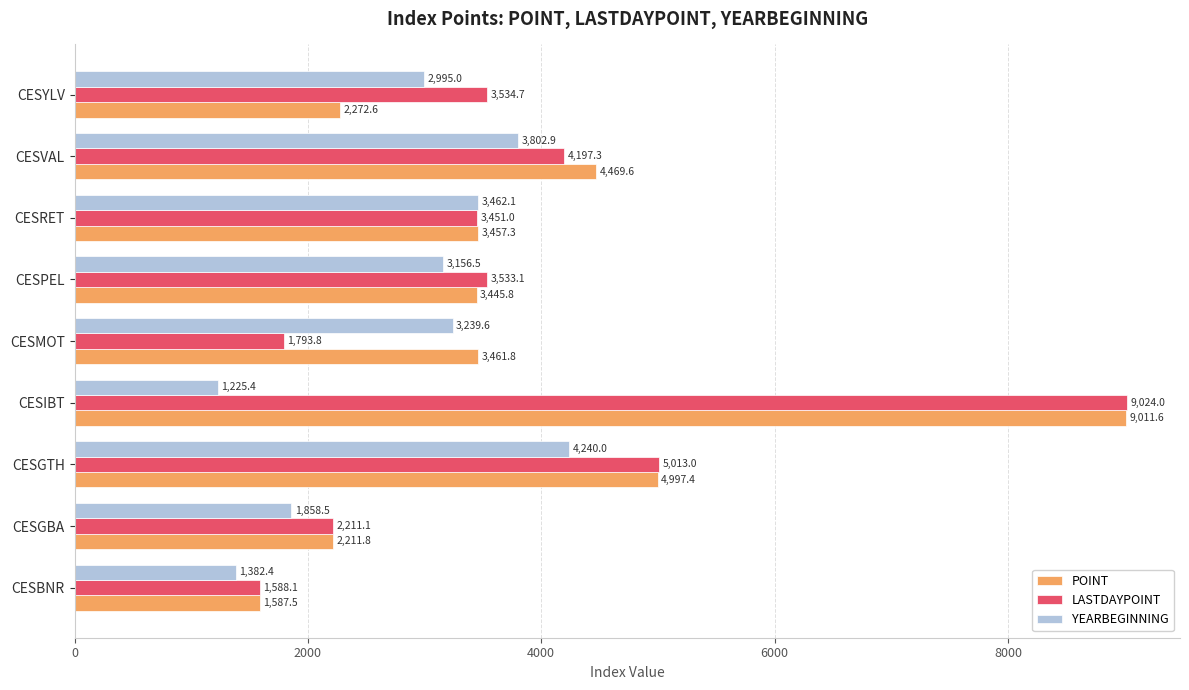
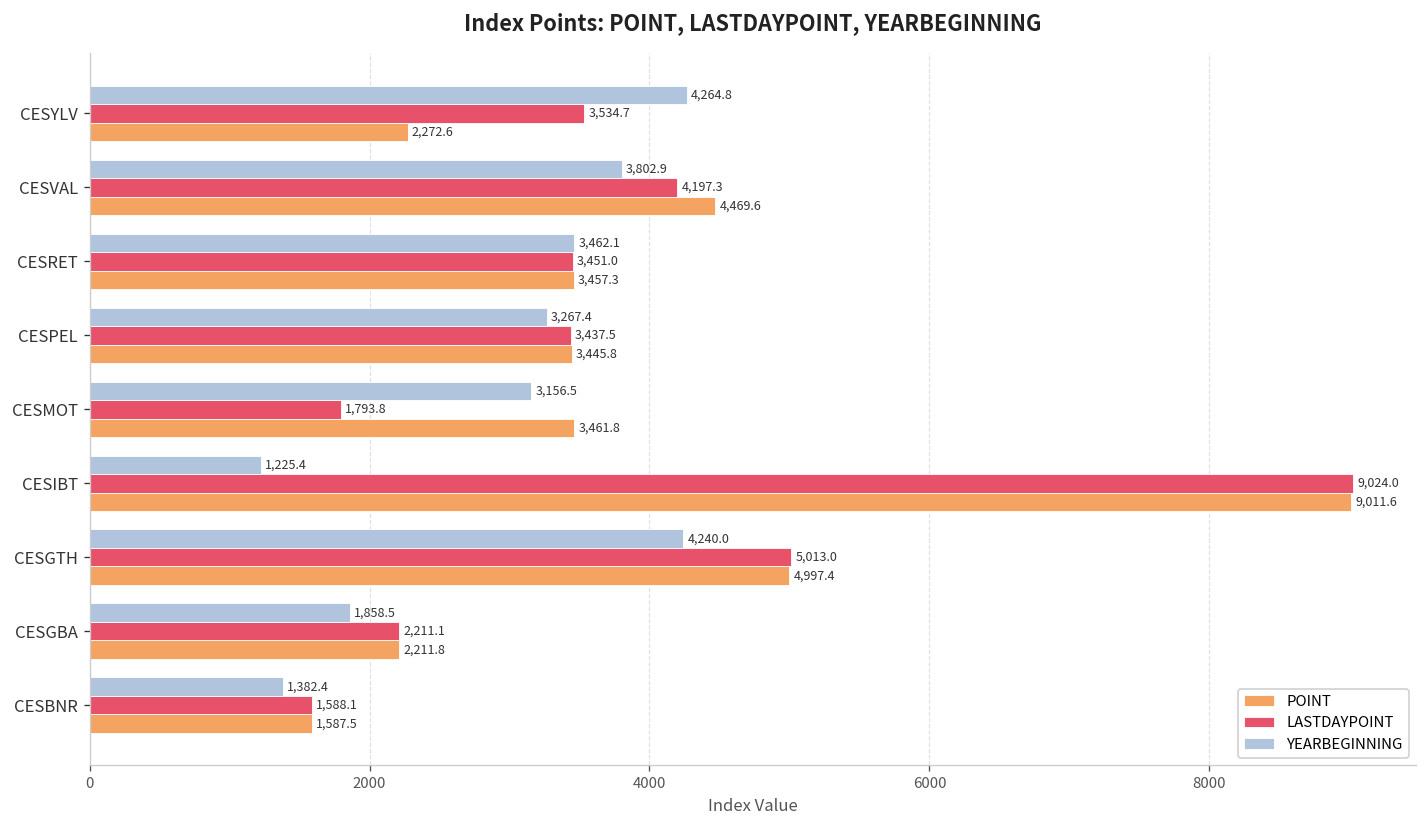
  {
    "POINT": {
      "CESYLV": "2,272.6",
      "CESVAL": "4,469.6",
      "CESRET": "3,457.3",
      "CESPEL": "3,445.8",
      "CESMOT": "3,461.8",
      "CESIBT": "9,011.6",
      "CESGTH": "4,997.4",
      "CESGBA": "2,211.8",
      "CESBNR": "1,587.5"
    },
    "LASTDAYPOINT": {
      "CESYLV": "3,534.7",
      "CESVAL": "4,197.3",
      "CESRET": "3,451.0",
-     "CESPEL": "3,533.1",
+     "CESPEL": "3,437.5",
      "CESMOT": "1,793.8",
      "CESIBT": "9,024.0",
      "CESGTH": "5,013.0",
      "CESGBA": "2,211.1",
      "CESBNR": "1,588.1"
    },
    "YEARBEGINNING": {
-     "CESYLV": "2,995.0",
+     "CESYLV": "4,264.8",
      "CESVAL": "3,802.9",
      "CESRET": "3,462.1",
-     "CESPEL": "3,156.5",
-     "CESMOT": "3,239.6",
+     "CESPEL": "3,267.4",
+     "CESMOT": "3,156.5",
      "CESIBT": "1,225.4",
      "CESGTH": "4,240.0",
      "CESGBA": "1,858.5",
      "CESBNR": "1,382.4"
    }
  }
